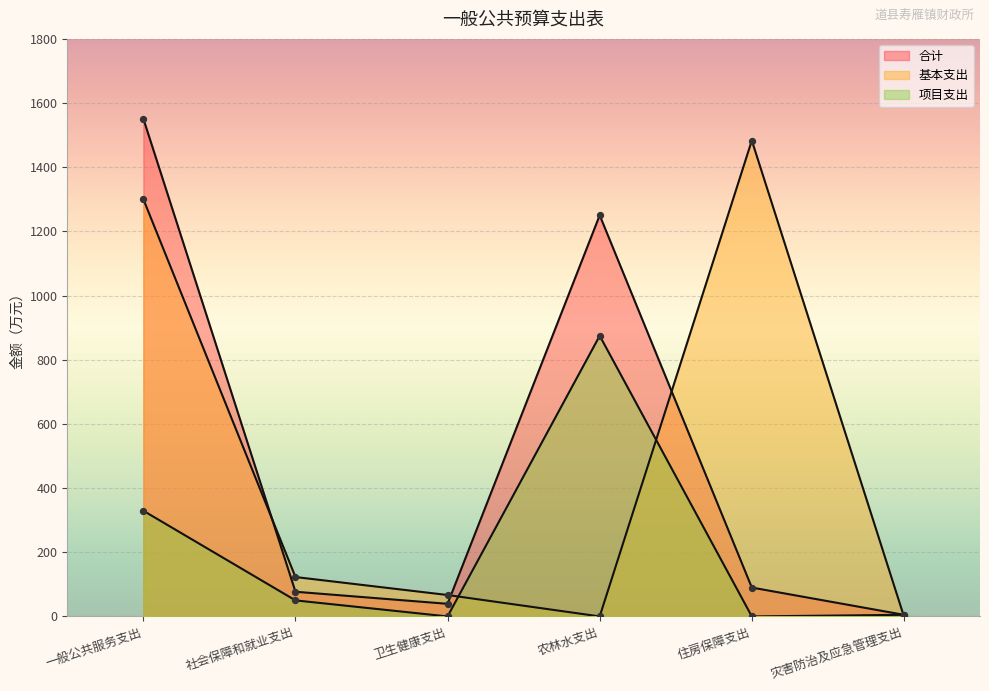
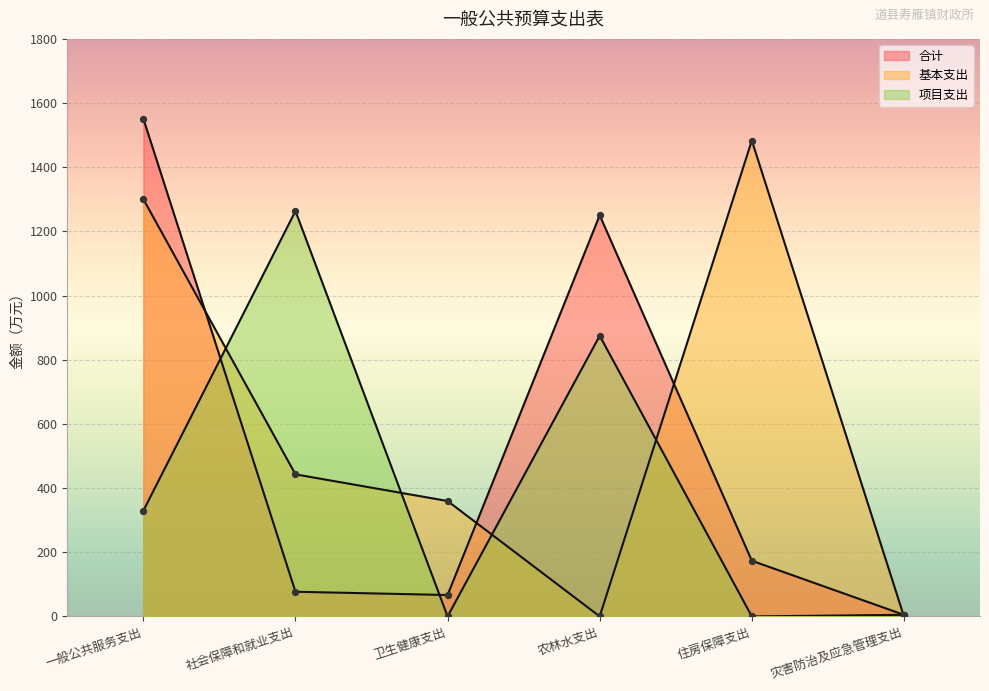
  {
    "合计": {
      "一般公共服务支出": 1550,
      "社会保障和就业支出": 80,
-     "卫生健康支出": 40,
+     "卫生健康支出": 70,
      "农林水支出": 1250,
-     "住房保障支出": 90
+     "住房保障支出": 170
    },
    "基本支出": {
      "一般公共服务支出": 1300,
-     "社会保障和就业支出": 120,
-     "卫生健康支出": 70,
+     "社会保障和就业支出": 440,
+     "卫生健康支出": 360,
      "农林水支出": 0,
      "住房保障支出": 1480
    },
    "项目支出": {
      "一般公共服务支出": 330,
-     "社会保障和就业支出": 50,
+     "社会保障和就业支出": 1260,
      "卫生健康支出": 0,
      "农林水支出": 870,
      "住房保障支出": 0
    }
  }
